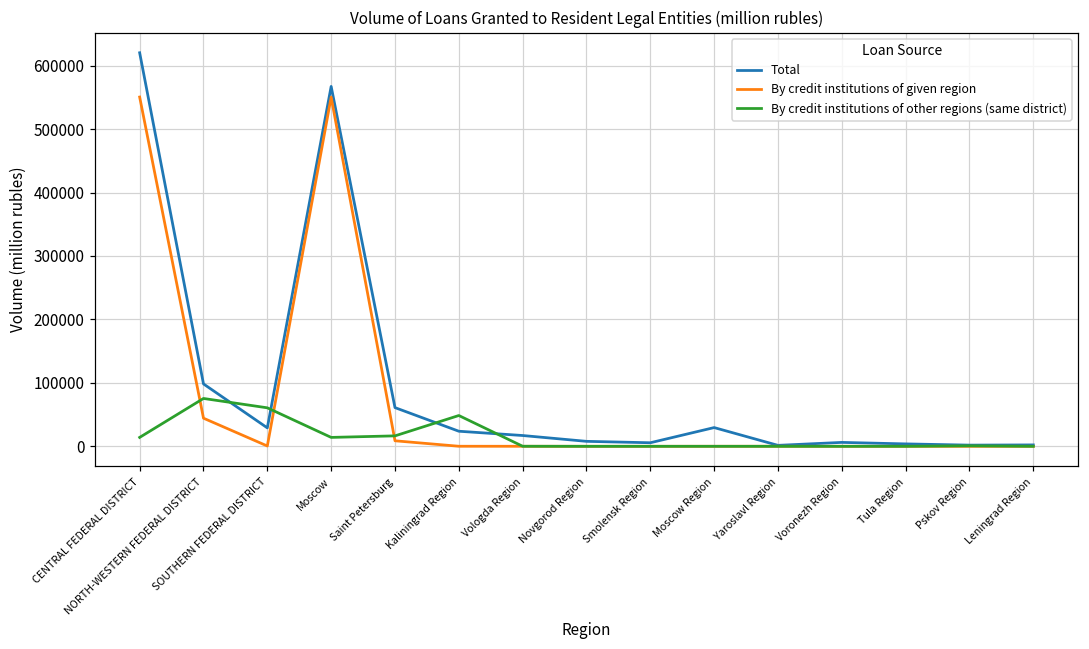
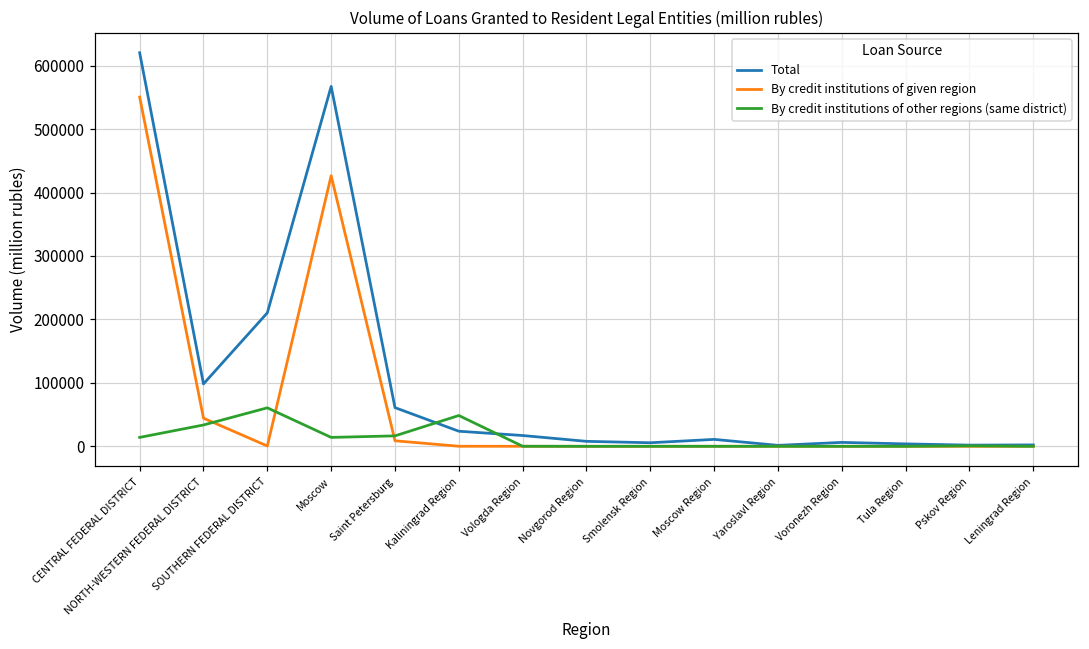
  {
    "Total": {
      "CENTRAL FEDERAL DISTRICT": 620000,
      "NORTH-WESTERN FEDERAL DISTRICT": 100000,
-     "SOUTHERN FEDERAL DISTRICT": 30000,
+     "SOUTHERN FEDERAL DISTRICT": 210000,
      "Moscow": 570000,
      "Saint Petersburg": 60000,
      "Kaliningrad Region": 20000,
      "Vologda Region": 20000,
      "Novgorod Region": 10000,
      "Smolensk Region": 10000,
-     "Moscow Region": 30000,
+     "Moscow Region": 10000,
      "Voronezh Region": 10000
    },
    "By credit institutions of given region": {
      "CENTRAL FEDERAL DISTRICT": 550000,
      "NORTH-WESTERN FEDERAL DISTRICT": 40000,
      "SOUTHERN FEDERAL DISTRICT": 0,
-     "Moscow": 550000,
+     "Moscow": 430000,
      "Saint Petersburg": 10000,
      "Kaliningrad Region": 0
    },
    "By credit institutions of other regions (same district)": {
      "CENTRAL FEDERAL DISTRICT": 10000,
-     "NORTH-WESTERN FEDERAL DISTRICT": 80000,
+     "NORTH-WESTERN FEDERAL DISTRICT": 30000,
      "SOUTHERN FEDERAL DISTRICT": 60000,
      "Moscow": 10000,
      "Saint Petersburg": 20000,
      "Kaliningrad Region": 50000
    }
  }
